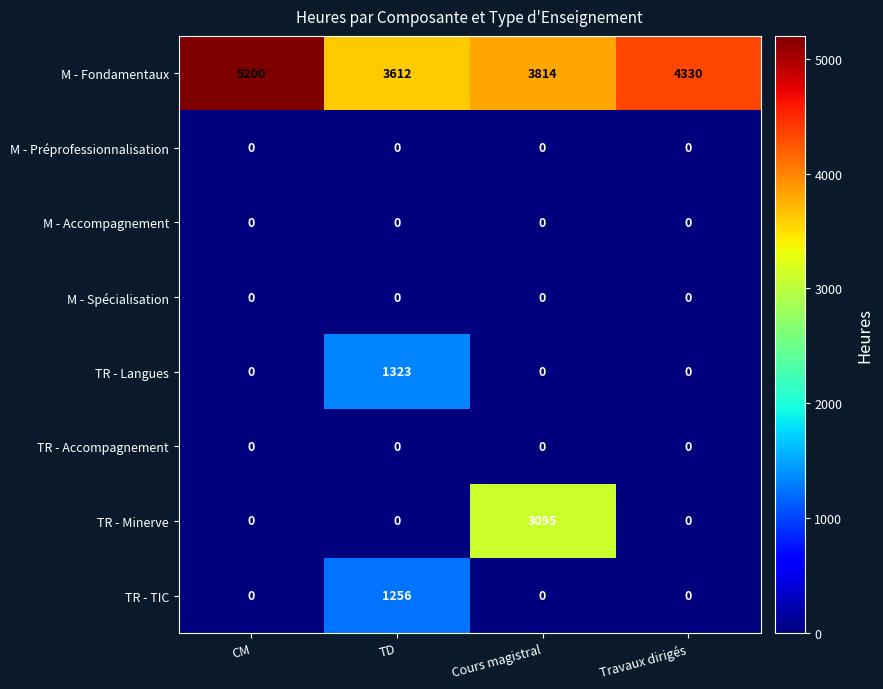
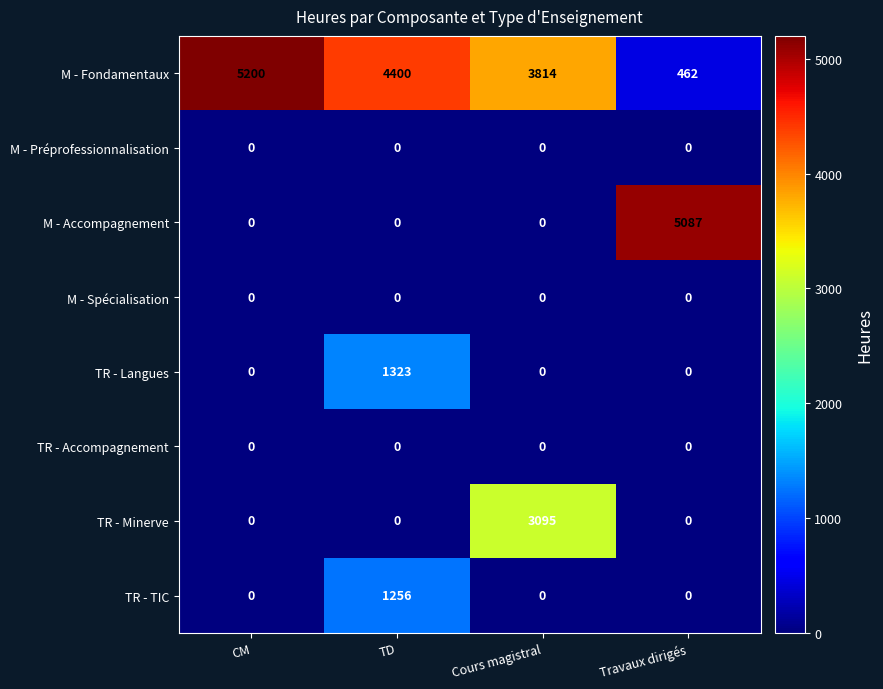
  {
    "M - Fondamentaux": {
      "CM": 5200,
-     "TD": 3612,
+     "TD": 4400,
      "Cours magistral": 3814,
-     "Travaux dirigés": 4330
+     "Travaux dirigés": 462
    },
    "M - Préprofessionnalisation": {
      "CM": 0,
      "TD": 0,
      "Cours magistral": 0,
      "Travaux dirigés": 0
    },
    "M - Accompagnement": {
      "CM": 0,
      "TD": 0,
      "Cours magistral": 0,
-     "Travaux dirigés": 0
+     "Travaux dirigés": 5087
    },
    "M - Spécialisation": {
      "CM": 0,
      "TD": 0,
      "Cours magistral": 0,
      "Travaux dirigés": 0
    },
    "TR - Langues": {
      "CM": 0,
      "TD": 1323,
      "Cours magistral": 0,
      "Travaux dirigés": 0
    },
    "TR - Accompagnement": {
      "CM": 0,
      "TD": 0,
      "Cours magistral": 0,
      "Travaux dirigés": 0
    },
    "TR - Minerve": {
      "CM": 0,
      "TD": 0,
      "Cours magistral": 3095,
      "Travaux dirigés": 0
    },
    "TR - TIC": {
      "CM": 0,
      "TD": 1256,
      "Cours magistral": 0,
      "Travaux dirigés": 0
    }
  }
